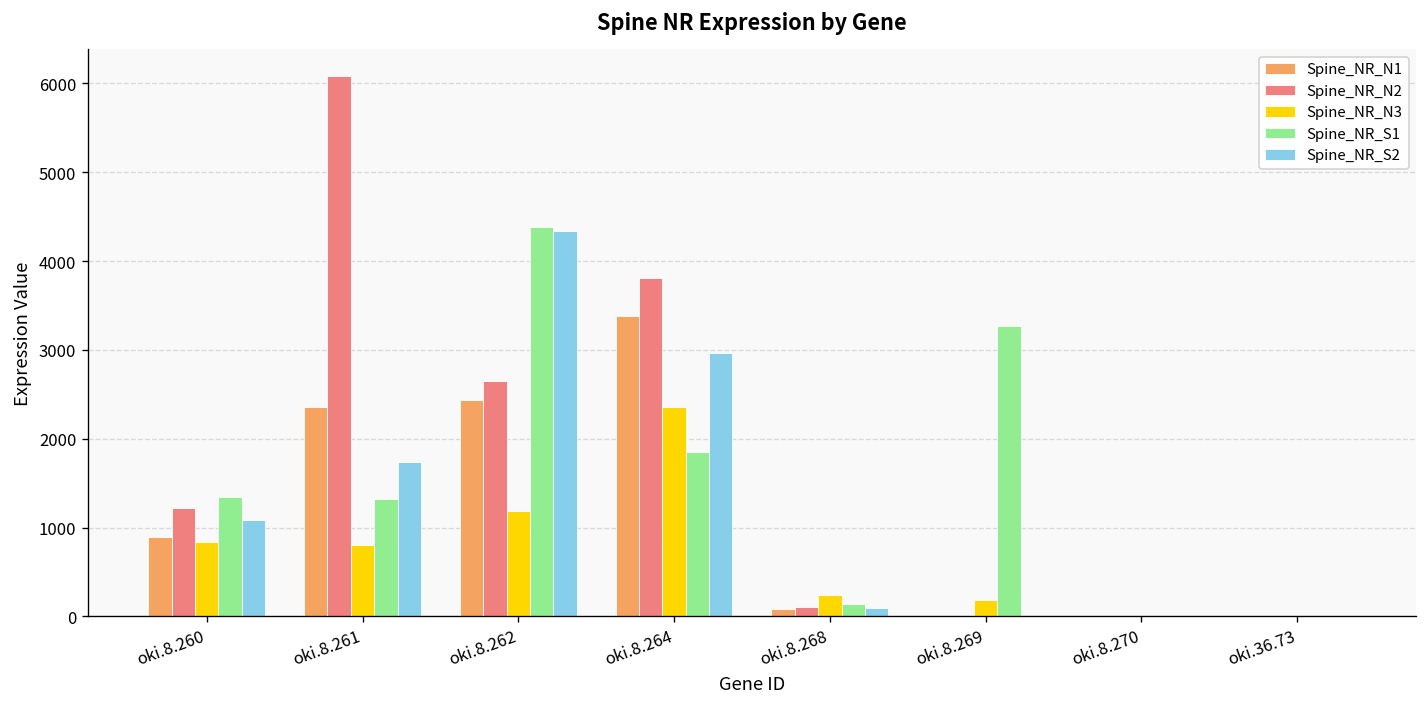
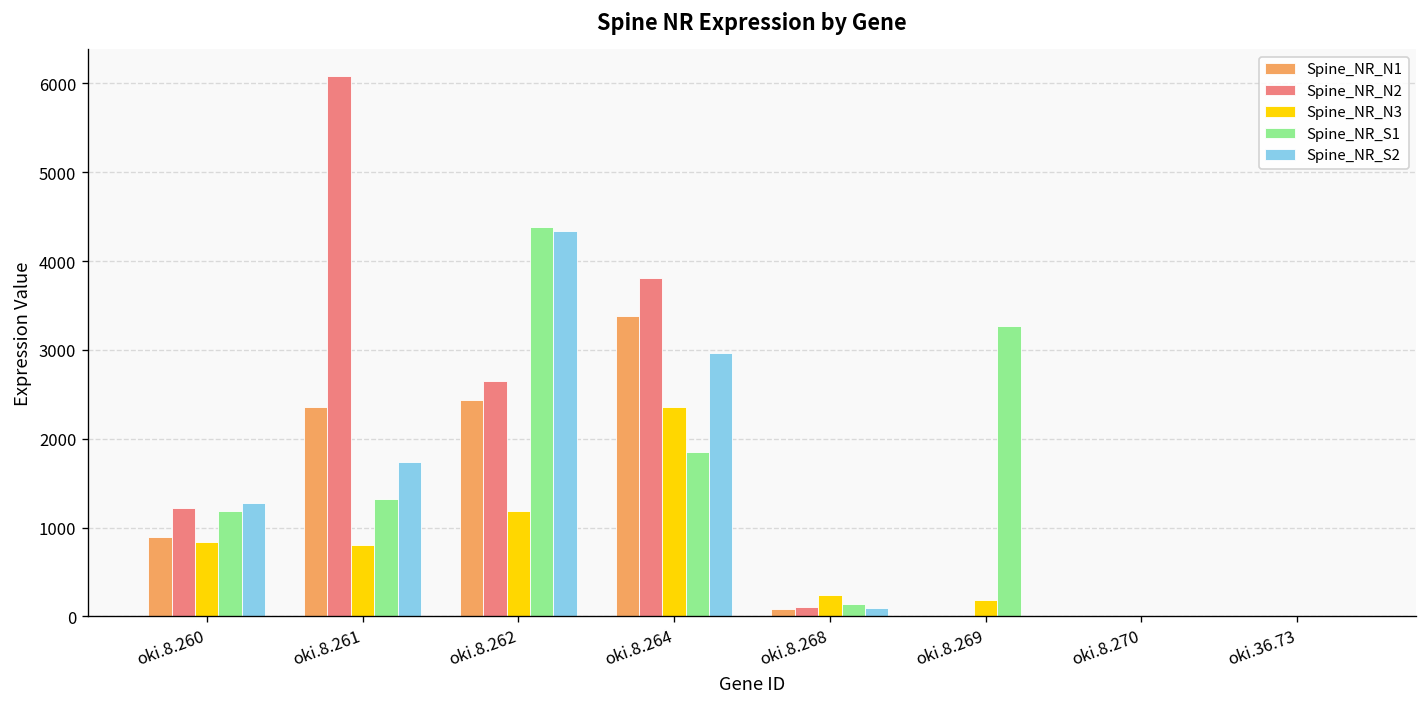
  {
    "Spine_NR_N3": {
      "oki.8.260": 800,
      "oki.8.261": 800,
      "oki.8.262": 1200,
      "oki.8.264": 2400,
      "oki.8.268": 200,
      "oki.8.269": 200,
      "oki.8.270": 0,
      "oki.36.73": 0
    },
    "Spine_NR_S1": {
-     "oki.8.260": 1300,
+     "oki.8.260": 1200,
      "oki.8.261": 1300,
      "oki.8.262": 4400,
      "oki.8.264": 1800,
      "oki.8.268": 100,
      "oki.8.269": 3300,
      "oki.8.270": 0,
      "oki.36.73": 0
    },
    "Spine_NR_S2": {
-     "oki.8.260": 1100,
+     "oki.8.260": 1300,
      "oki.8.261": 1700,
      "oki.8.262": 4300,
      "oki.8.264": 3000,
      "oki.8.268": 100,
      "oki.8.269": 0,
      "oki.8.270": 0,
      "oki.36.73": 0
    }
  }
